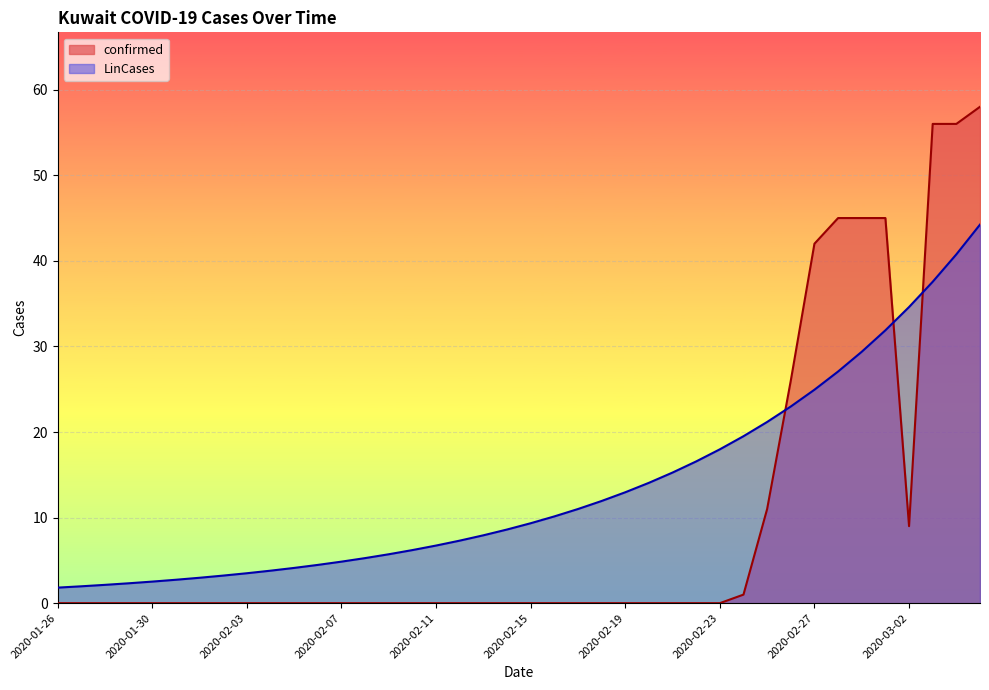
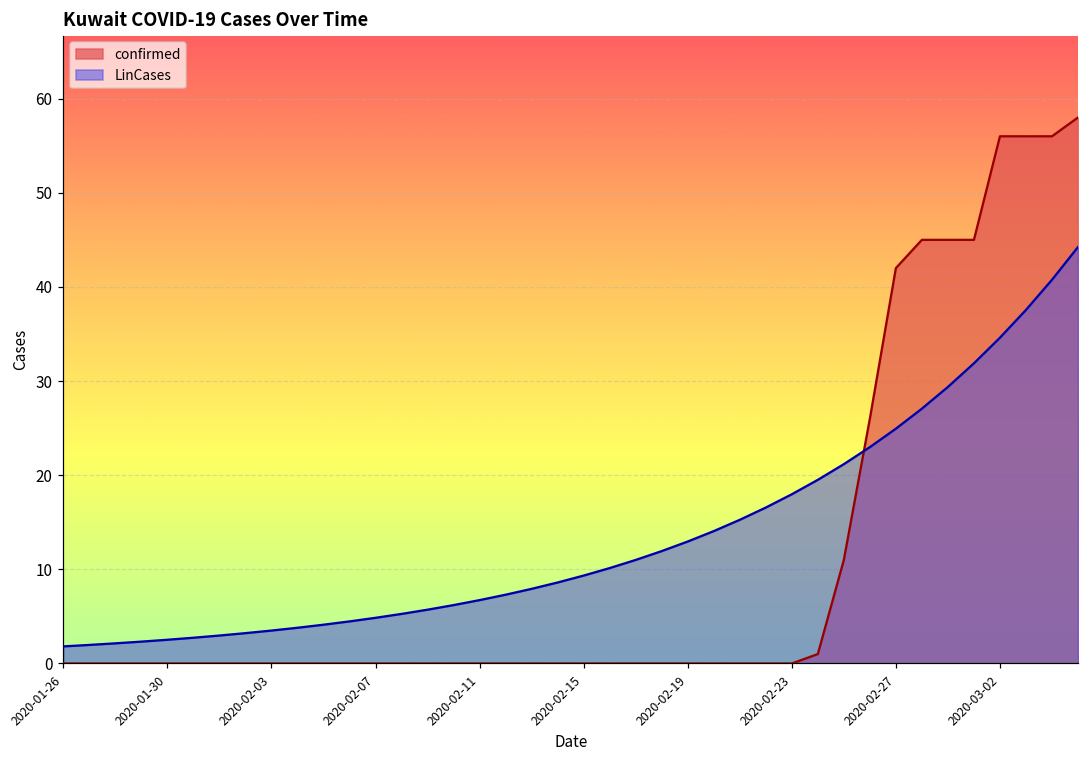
  {
    "confirmed": {
      "2020-01-26": 0,
      "2020-01-30": 0,
      "2020-02-03": 0,
      "2020-02-07": 0,
      "2020-02-11": 0,
      "2020-02-15": 0,
      "2020-02-19": 0,
      "2020-02-23": 0,
      "2020-02-27": 42,
-     "2020-03-02": 9
+     "2020-03-02": 56
    },
    "LinCases": {
      "2020-01-26": 2,
      "2020-01-30": 3,
      "2020-02-03": 3,
      "2020-02-07": 5,
      "2020-02-11": 7,
      "2020-02-15": 9,
      "2020-02-19": 13,
      "2020-02-23": 18,
      "2020-02-27": 25,
      "2020-03-02": 35
    }
  }
